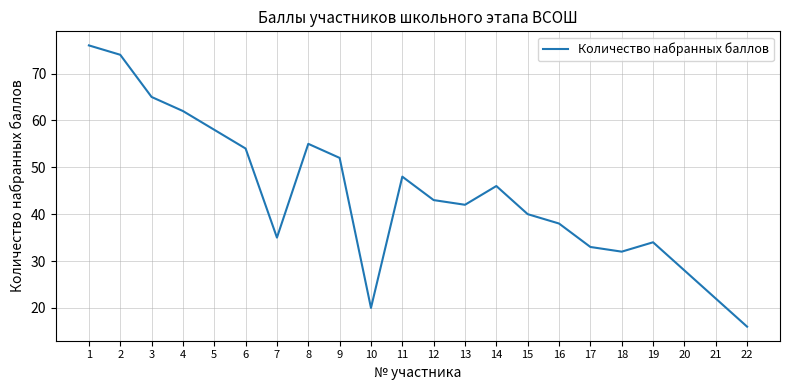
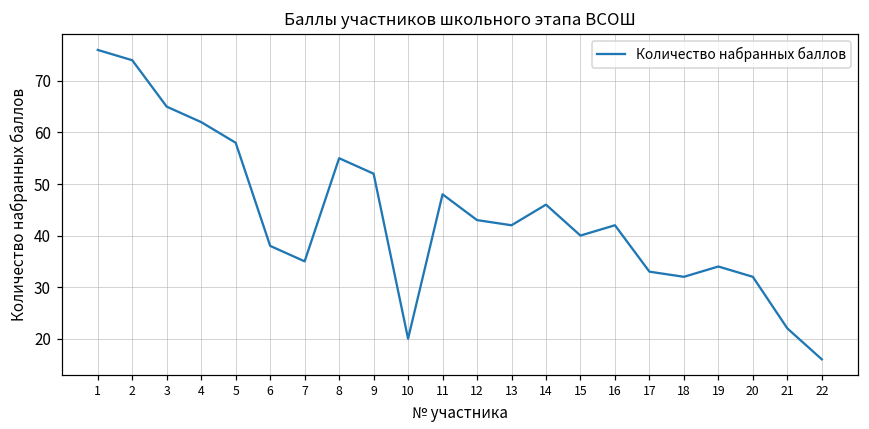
  {
    "1": 76,
    "2": 74,
    "3": 65,
    "4": 62,
    "5": 58,
-   "6": 54,
+   "6": 38,
    "7": 35,
    "8": 55,
    "9": 52,
    "10": 20,
    "11": 48,
    "12": 43,
    "13": 42,
    "14": 46,
    "15": 40,
-   "16": 38,
+   "16": 42,
    "17": 33,
    "18": 32,
    "19": 34,
-   "20": 28,
+   "20": 32,
    "21": 22,
    "22": 16
  }
